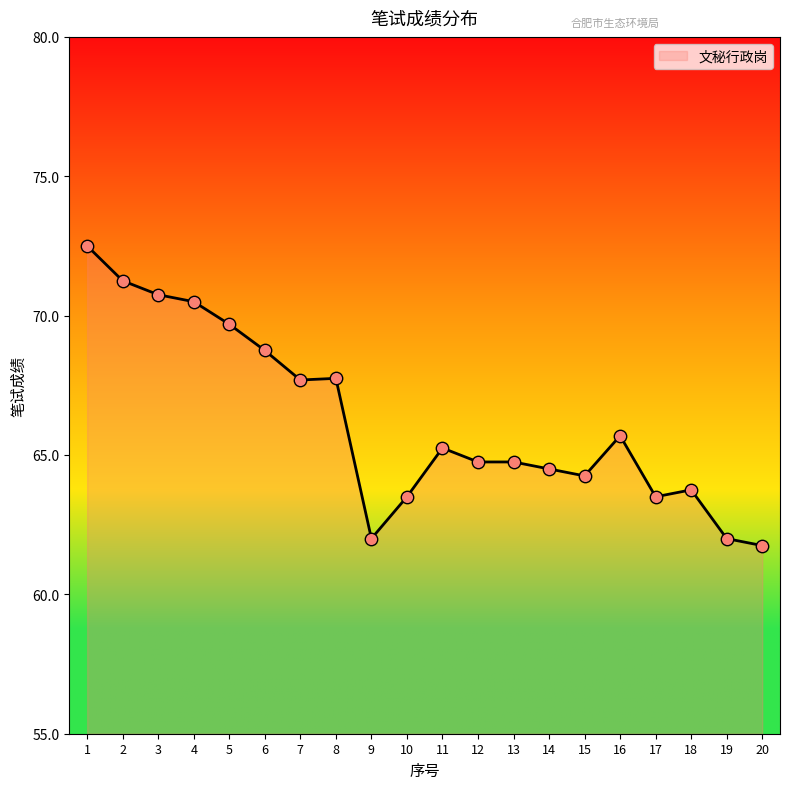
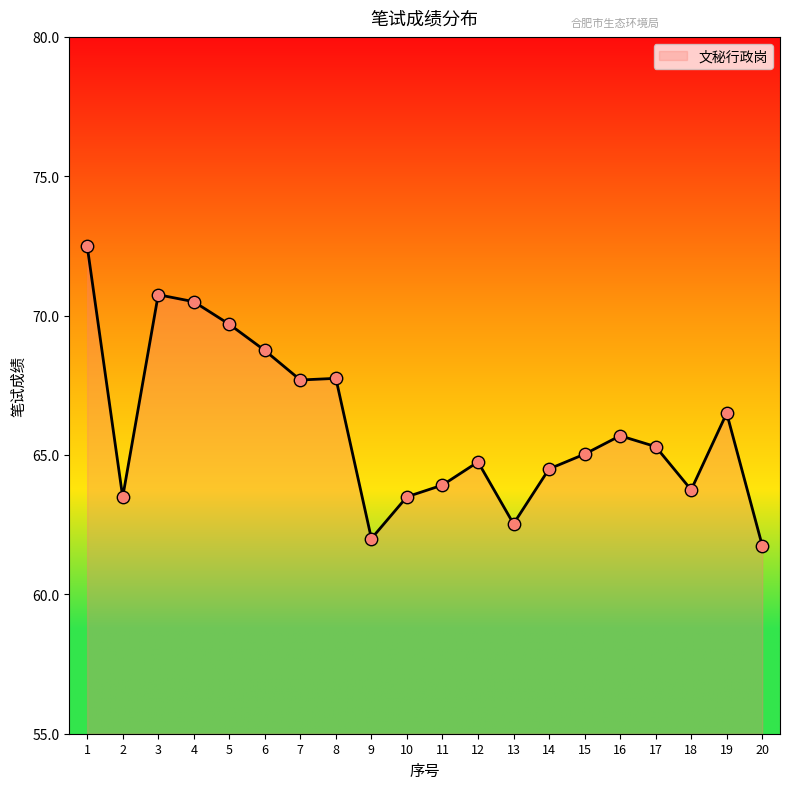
  {
    "1": 72.5,
-   "2": 71.3,
+   "2": 63.5,
    "3": 70.8,
    "4": 70.5,
    "5": 69.7,
    "6": 68.8,
    "7": 67.7,
    "8": 67.8,
    "9": 62.0,
    "10": 63.5,
-   "11": 65.3,
+   "11": 63.9,
    "12": 64.8,
-   "13": 64.8,
+   "13": 62.5,
    "14": 64.5,
-   "15": 64.3,
+   "15": 65.0,
    "16": 65.7,
-   "17": 63.5,
+   "17": 65.3,
    "18": 63.8,
-   "19": 62.0,
+   "19": 66.5,
    "20": 61.8
  }
